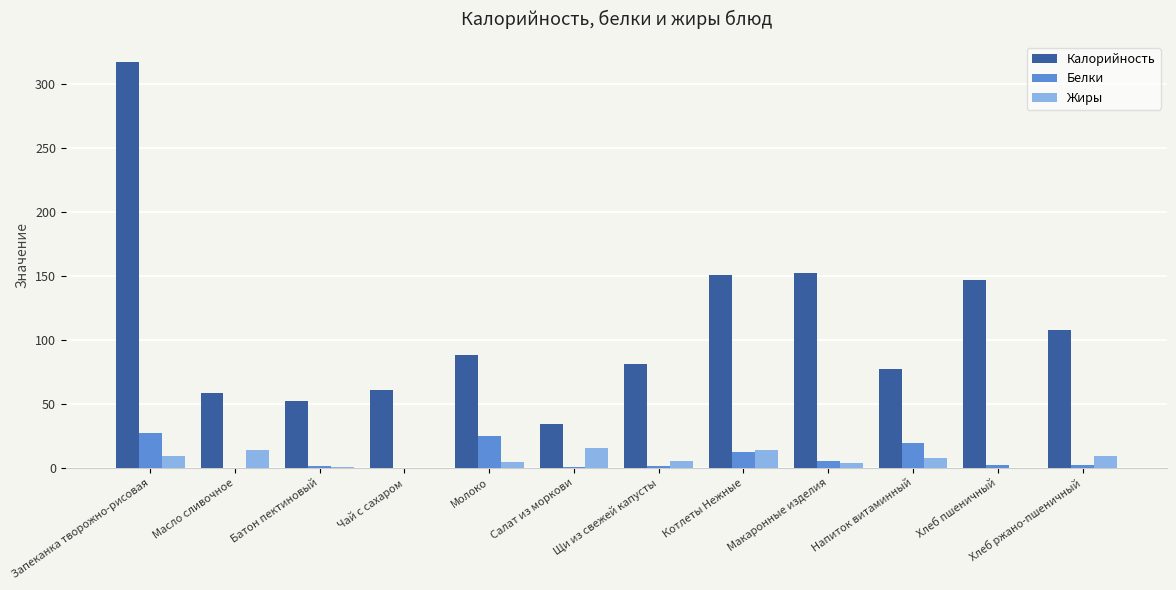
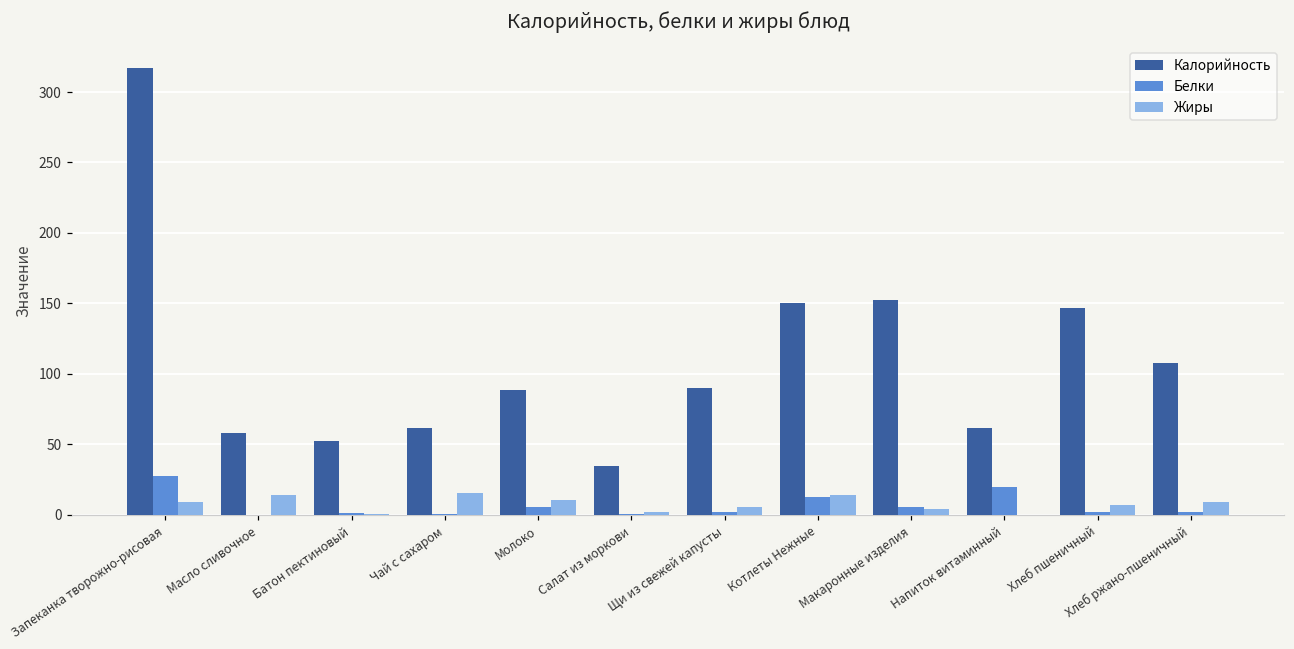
  {
    "Калорийность": {
      "Запеканка творожно-рисовая": 317,
      "Масло сливочное": 58,
      "Батон пектиновый": 52,
      "Чай с сахаром": 61,
      "Молоко": 88,
      "Салат из моркови": 34,
-     "Щи из свежей капусты": 81,
+     "Щи из свежей капусты": 90,
      "Котлеты Нежные": 150,
      "Макаронные изделия": 152,
-     "Напиток витаминный": 78,
+     "Напиток витаминный": 62,
      "Хлеб пшеничный": 147,
      "Хлеб ржано-пшеничный": 108
    },
    "Белки": {
      "Запеканка творожно-рисовая": 27,
-     "Молоко": 25,
+     "Молоко": 5,
      "Котлеты Нежные": 12,
      "Макаронные изделия": 5,
      "Напиток витаминный": 20,
      "Хлеб пшеничный": 2,
      "Хлеб ржано-пшеничный": 2
    },
    "Жиры": {
      "Запеканка творожно-рисовая": 9,
      "Масло сливочное": 14,
-     "Чай с сахаром": 0,
-     "Молоко": 4,
-     "Салат из моркови": 16,
+     "Чай с сахаром": 16,
+     "Молоко": 11,
+     "Салат из моркови": 2,
      "Щи из свежей капусты": 5,
      "Котлеты Нежные": 14,
      "Макаронные изделия": 4,
-     "Напиток витаминный": 8,
-     "Хлеб пшеничный": 0,
+     "Напиток витаминный": 0,
+     "Хлеб пшеничный": 7,
      "Хлеб ржано-пшеничный": 9
    }
  }
